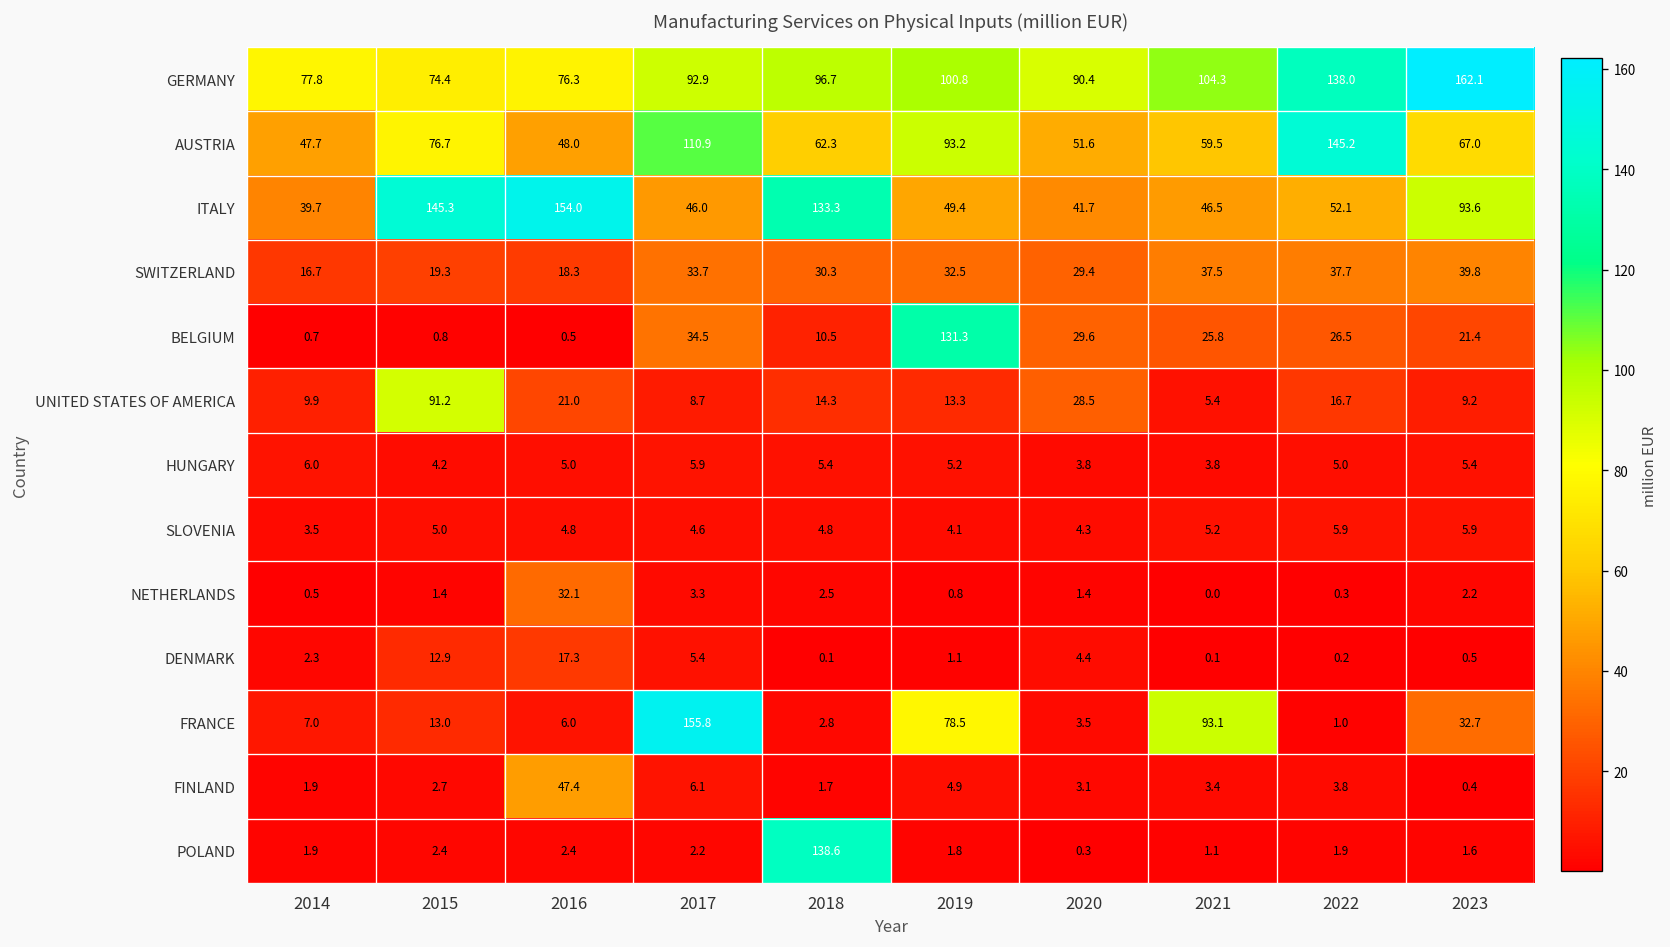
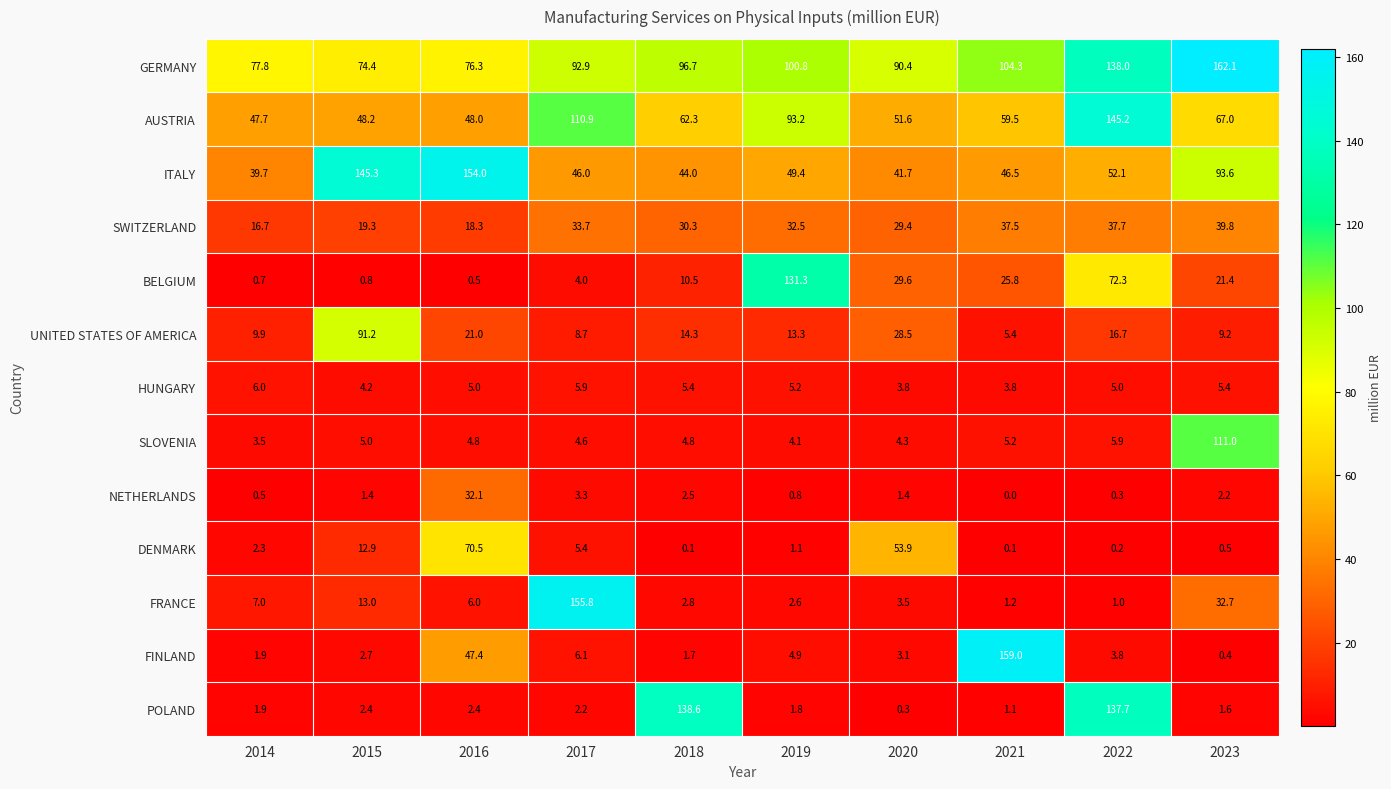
  {
    "GERMANY": {
      "2014": 77.8,
      "2015": 74.4,
      "2016": 76.3,
      "2017": 92.9,
      "2018": 96.7,
      "2019": 100.8,
      "2020": 90.4,
      "2021": 104.3,
      "2022": 138.0,
      "2023": 162.1
    },
    "AUSTRIA": {
      "2014": 47.7,
-     "2015": 76.7,
+     "2015": 48.2,
      "2016": 48.0,
      "2017": 110.9,
      "2018": 62.3,
      "2019": 93.2,
      "2020": 51.6,
      "2021": 59.5,
      "2022": 145.2,
      "2023": 67.0
    },
    "ITALY": {
      "2014": 39.7,
      "2015": 145.3,
      "2016": 154.0,
      "2017": 46.0,
-     "2018": 133.3,
+     "2018": 44.0,
      "2019": 49.4,
      "2020": 41.7,
      "2021": 46.5,
      "2022": 52.1,
      "2023": 93.6
    },
    "SWITZERLAND": {
      "2014": 16.7,
      "2015": 19.3,
      "2016": 18.3,
      "2017": 33.7,
      "2018": 30.3,
      "2019": 32.5,
      "2020": 29.4,
      "2021": 37.5,
      "2022": 37.7,
      "2023": 39.8
    },
    "BELGIUM": {
      "2014": 0.7,
      "2015": 0.8,
      "2016": 0.5,
-     "2017": 34.5,
+     "2017": 4.0,
      "2018": 10.5,
      "2019": 131.3,
      "2020": 29.6,
      "2021": 25.8,
-     "2022": 26.5,
+     "2022": 72.3,
      "2023": 21.4
    },
    "UNITED STATES OF AMERICA": {
      "2014": 9.9,
      "2015": 91.2,
      "2016": 21.0,
      "2017": 8.7,
      "2018": 14.3,
      "2019": 13.3,
      "2020": 28.5,
      "2021": 5.4,
      "2022": 16.7,
      "2023": 9.2
    },
    "HUNGARY": {
      "2014": 6.0,
      "2015": 4.2,
      "2016": 5.0,
      "2017": 5.9,
      "2018": 5.4,
      "2019": 5.2,
      "2020": 3.8,
      "2021": 3.8,
      "2022": 5.0,
      "2023": 5.4
    },
    "SLOVENIA": {
      "2014": 3.5,
      "2015": 5.0,
      "2016": 4.8,
      "2017": 4.6,
      "2018": 4.8,
      "2019": 4.1,
      "2020": 4.3,
      "2021": 5.2,
      "2022": 5.9,
-     "2023": 5.9
+     "2023": 111.0
    },
    "NETHERLANDS": {
      "2014": 0.5,
      "2015": 1.4,
      "2016": 32.1,
      "2017": 3.3,
      "2018": 2.5,
      "2019": 0.8,
      "2020": 1.4,
      "2021": 0.0,
      "2022": 0.3,
      "2023": 2.2
    },
    "DENMARK": {
      "2014": 2.3,
      "2015": 12.9,
-     "2016": 17.3,
+     "2016": 70.5,
      "2017": 5.4,
      "2018": 0.1,
      "2019": 1.1,
-     "2020": 4.4,
+     "2020": 53.9,
      "2021": 0.1,
      "2022": 0.2,
      "2023": 0.5
    },
    "FRANCE": {
      "2014": 7.0,
      "2015": 13.0,
      "2016": 6.0,
      "2017": 155.8,
      "2018": 2.8,
-     "2019": 78.5,
+     "2019": 2.6,
      "2020": 3.5,
-     "2021": 93.1,
+     "2021": 1.2,
      "2022": 1.0,
      "2023": 32.7
    },
    "FINLAND": {
      "2014": 1.9,
      "2015": 2.7,
      "2016": 47.4,
      "2017": 6.1,
      "2018": 1.7,
      "2019": 4.9,
      "2020": 3.1,
-     "2021": 3.4,
+     "2021": 159.0,
      "2022": 3.8,
      "2023": 0.4
    },
    "POLAND": {
      "2014": 1.9,
      "2015": 2.4,
      "2016": 2.4,
      "2017": 2.2,
      "2018": 138.6,
      "2019": 1.8,
      "2020": 0.3,
      "2021": 1.1,
-     "2022": 1.9,
+     "2022": 137.7,
      "2023": 1.6
    }
  }
